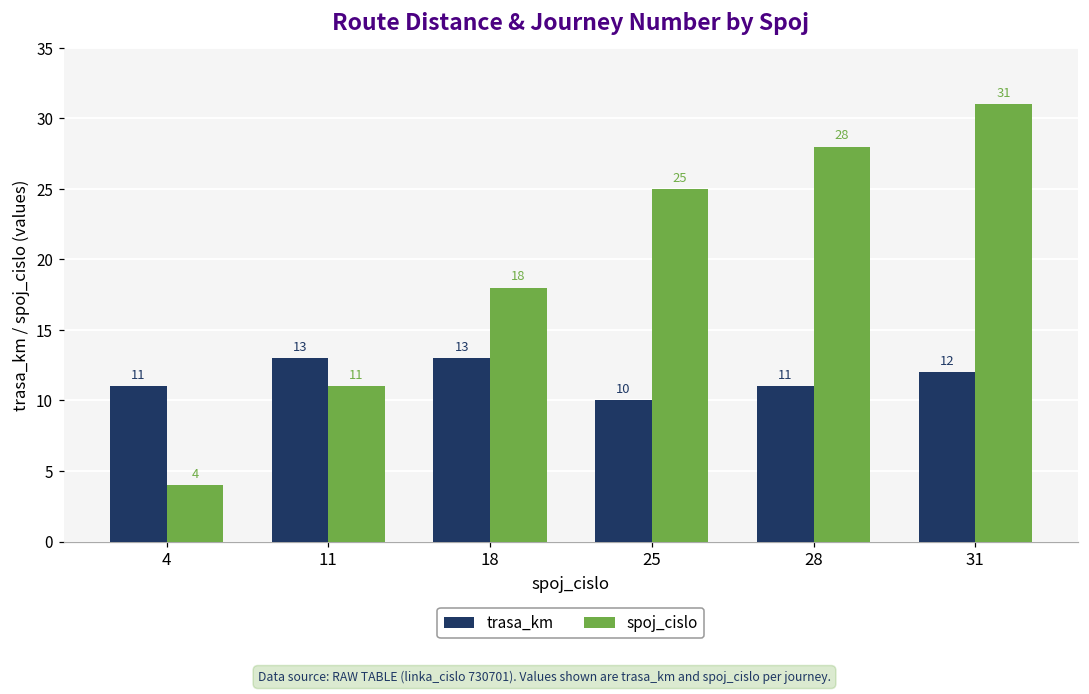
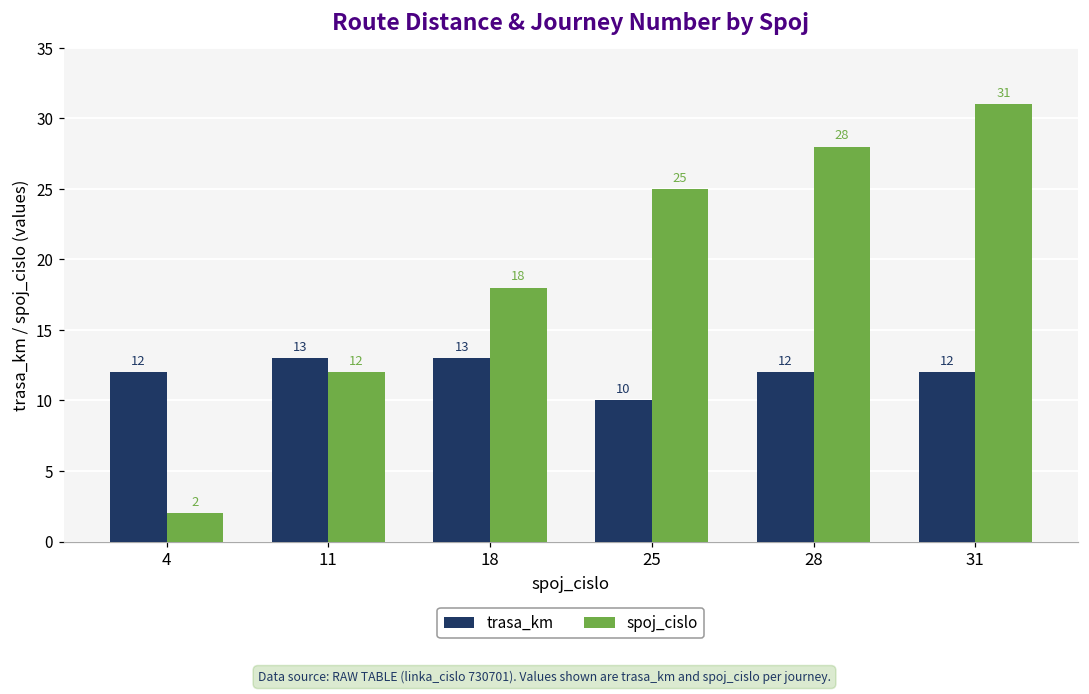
  {
    "trasa_km": {
-     "4": 11,
+     "4": 12,
      "11": 13,
      "18": 13,
      "25": 10,
-     "28": 11,
+     "28": 12,
      "31": 12
    },
    "spoj_cislo": {
-     "4": 4,
-     "11": 11,
+     "4": 2,
+     "11": 12,
      "18": 18,
      "25": 25,
      "28": 28,
      "31": 31
    }
  }
